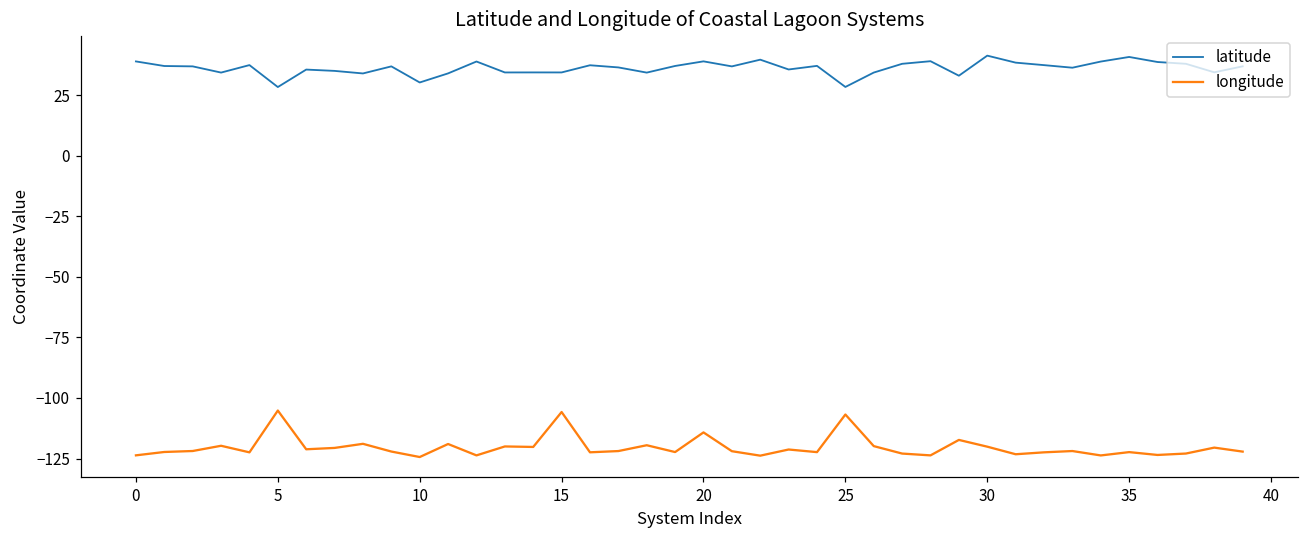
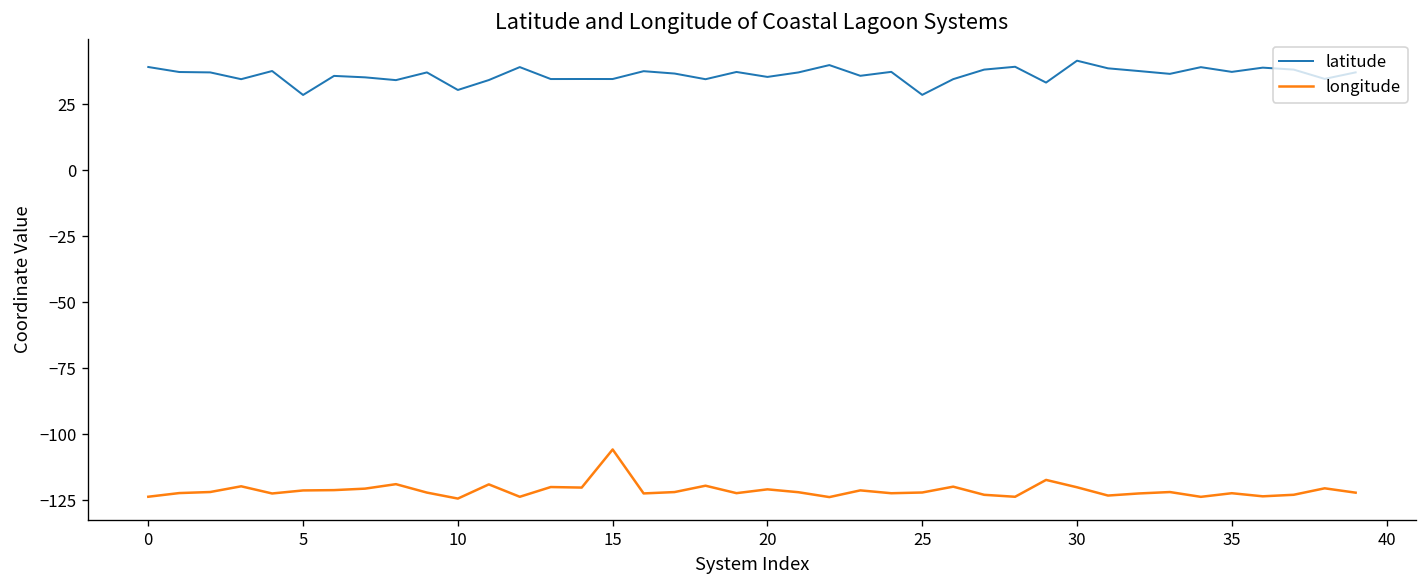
  {
    "latitude": {
      "0": 39,
      "5": 28,
      "10": 30,
      "15": 34,
-     "20": 39,
+     "20": 35,
      "25": 28,
      "30": 41,
-     "35": 41
+     "35": 37
    },
    "longitude": {
      "0": -124,
-     "5": -105,
+     "5": -121,
      "10": -124,
      "15": -106,
-     "20": -114,
-     "25": -107,
+     "20": -121,
+     "25": -122,
      "30": -120,
      "35": -122
    }
  }
